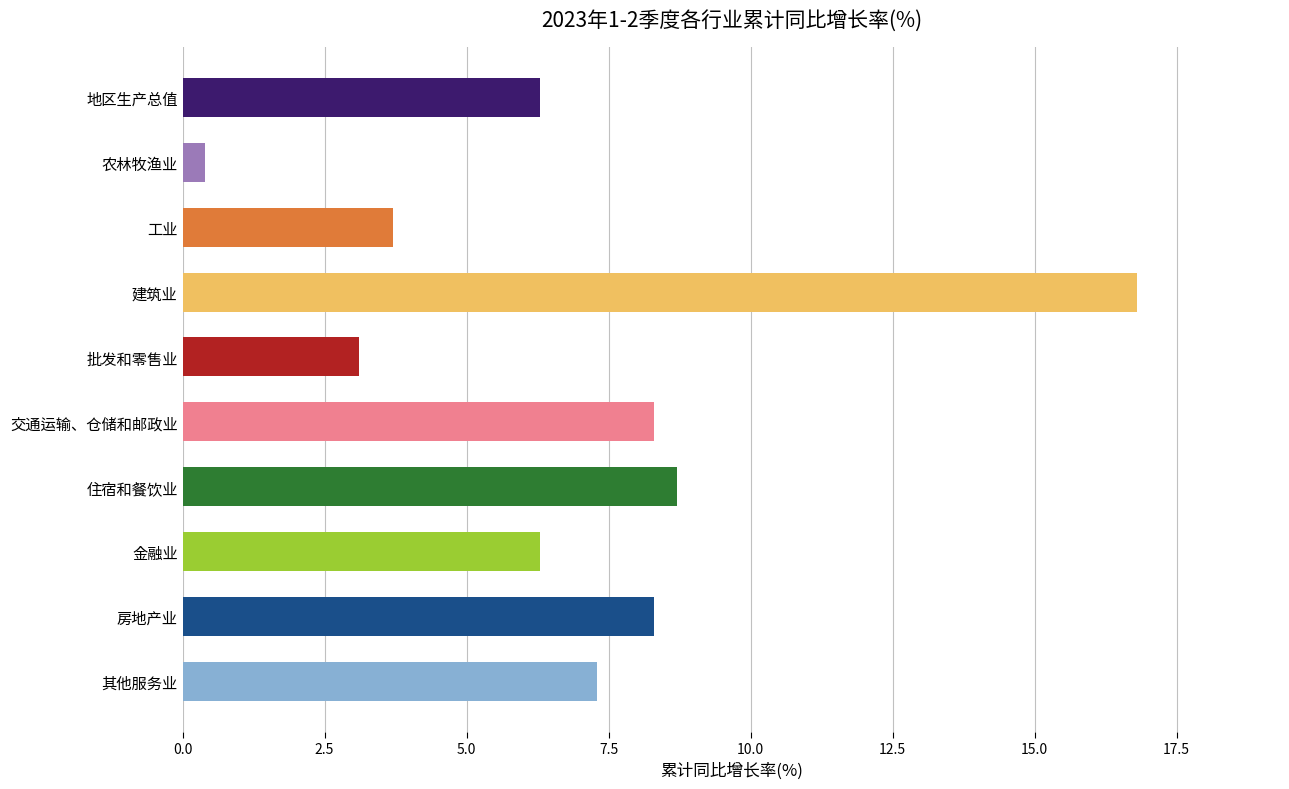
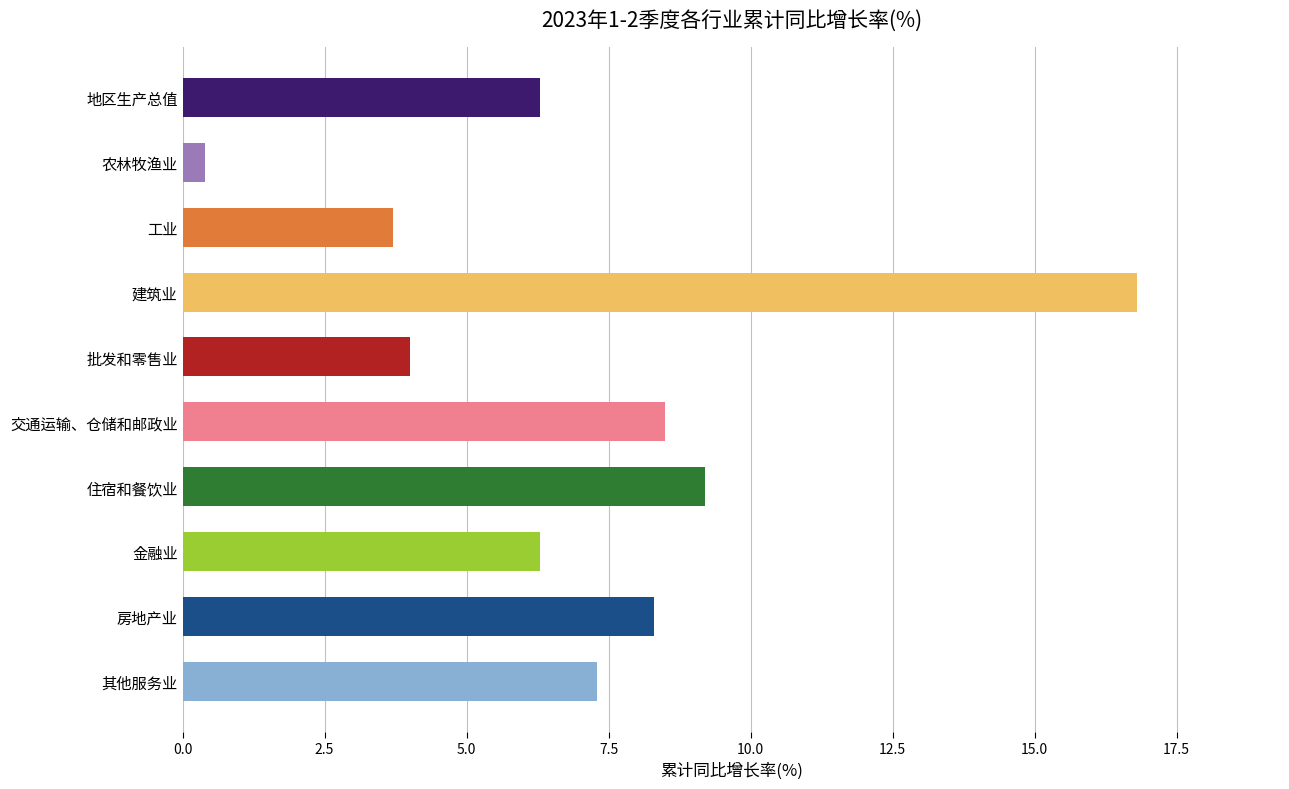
  {
    "地区生产总值": 6.3,
    "农林牧渔业": 0.4,
    "工业": 3.7,
    "建筑业": 16.8,
-   "批发和零售业": 3.1,
-   "交通运输、仓储和邮政业": 8.3,
-   "住宿和餐饮业": 8.7,
+   "批发和零售业": 4.0,
+   "交通运输、仓储和邮政业": 8.5,
+   "住宿和餐饮业": 9.2,
    "金融业": 6.3,
    "房地产业": 8.3,
    "其他服务业": 7.3
  }
